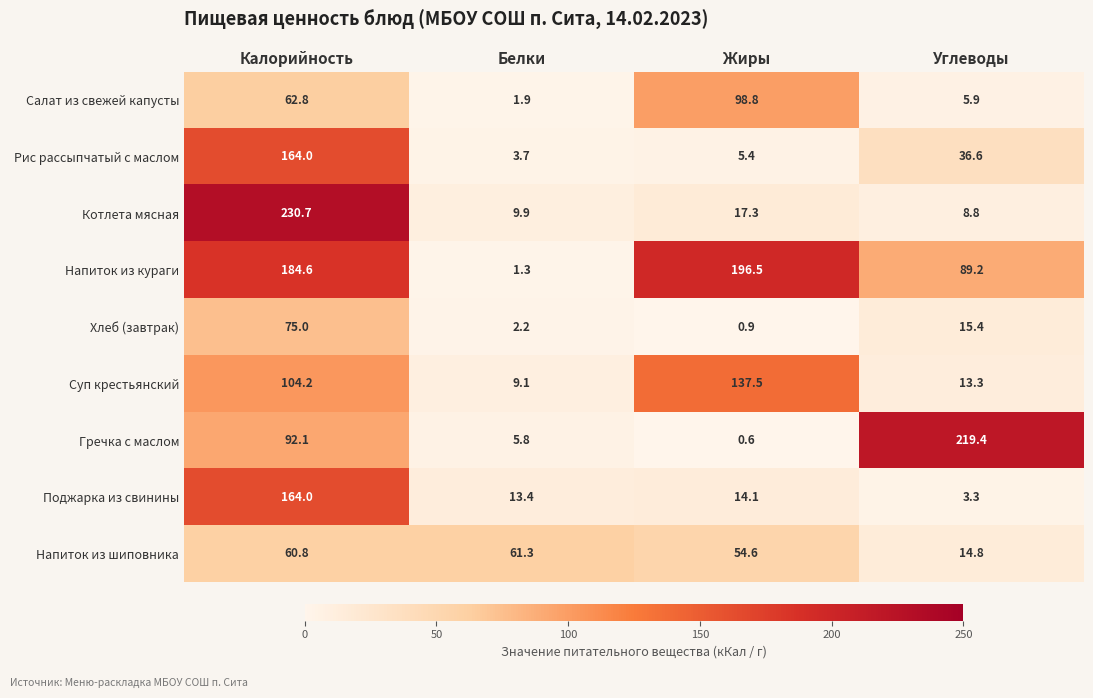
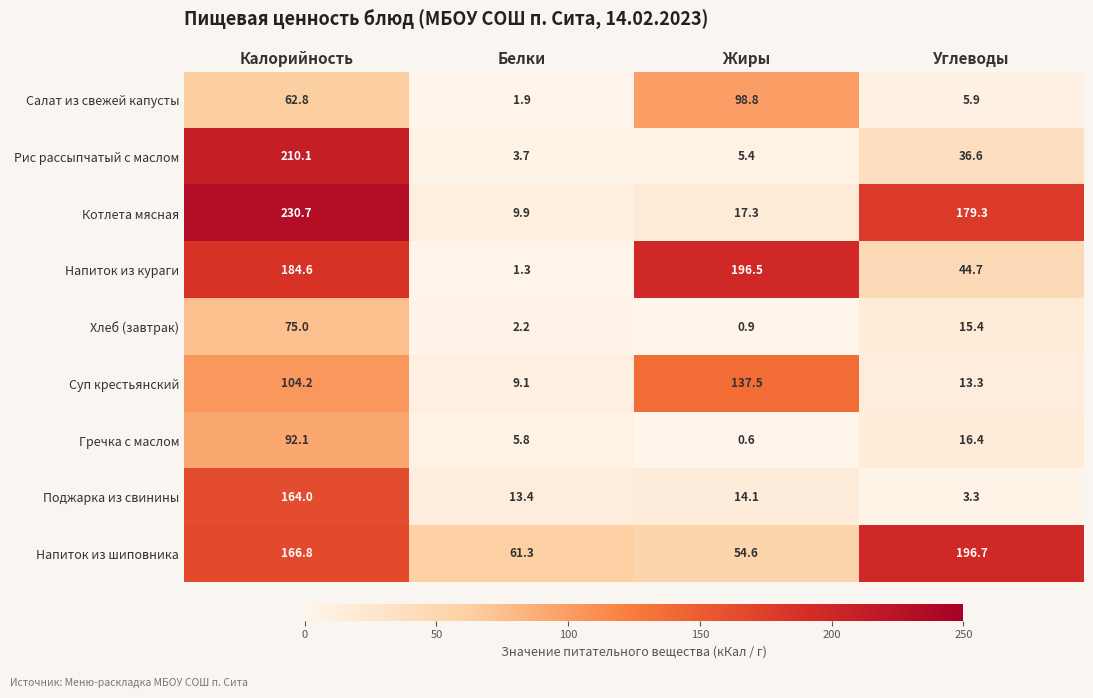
  {
    "Салат из свежей капусты": {
      "Калорийность": 62.8,
      "Белки": 1.9,
      "Жиры": 98.8,
      "Углеводы": 5.9
    },
    "Рис рассыпчатый с маслом": {
-     "Калорийность": 164.0,
+     "Калорийность": 210.1,
      "Белки": 3.7,
      "Жиры": 5.4,
      "Углеводы": 36.6
    },
    "Котлета мясная": {
      "Калорийность": 230.7,
      "Белки": 9.9,
      "Жиры": 17.3,
-     "Углеводы": 8.8
+     "Углеводы": 179.3
    },
    "Напиток из кураги": {
      "Калорийность": 184.6,
      "Белки": 1.3,
      "Жиры": 196.5,
-     "Углеводы": 89.2
+     "Углеводы": 44.7
    },
    "Хлеб (завтрак)": {
      "Калорийность": 75.0,
      "Белки": 2.2,
      "Жиры": 0.9,
      "Углеводы": 15.4
    },
    "Суп крестьянский": {
      "Калорийность": 104.2,
      "Белки": 9.1,
      "Жиры": 137.5,
      "Углеводы": 13.3
    },
    "Гречка с маслом": {
      "Калорийность": 92.1,
      "Белки": 5.8,
      "Жиры": 0.6,
-     "Углеводы": 219.4
+     "Углеводы": 16.4
    },
    "Поджарка из свинины": {
      "Калорийность": 164.0,
      "Белки": 13.4,
      "Жиры": 14.1,
      "Углеводы": 3.3
    },
    "Напиток из шиповника": {
-     "Калорийность": 60.8,
+     "Калорийность": 166.8,
      "Белки": 61.3,
      "Жиры": 54.6,
-     "Углеводы": 14.8
+     "Углеводы": 196.7
    }
  }
